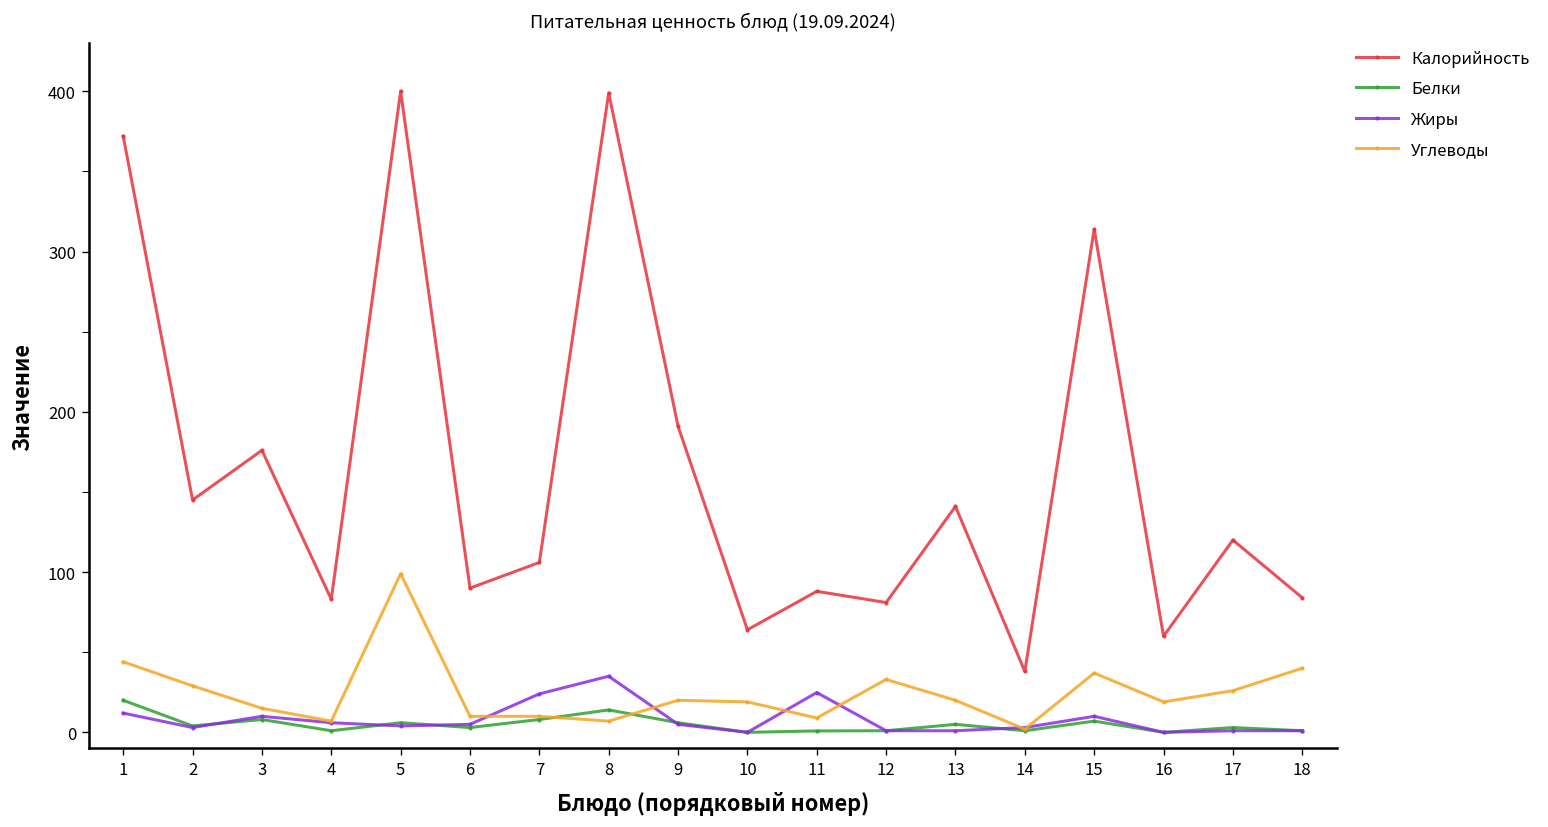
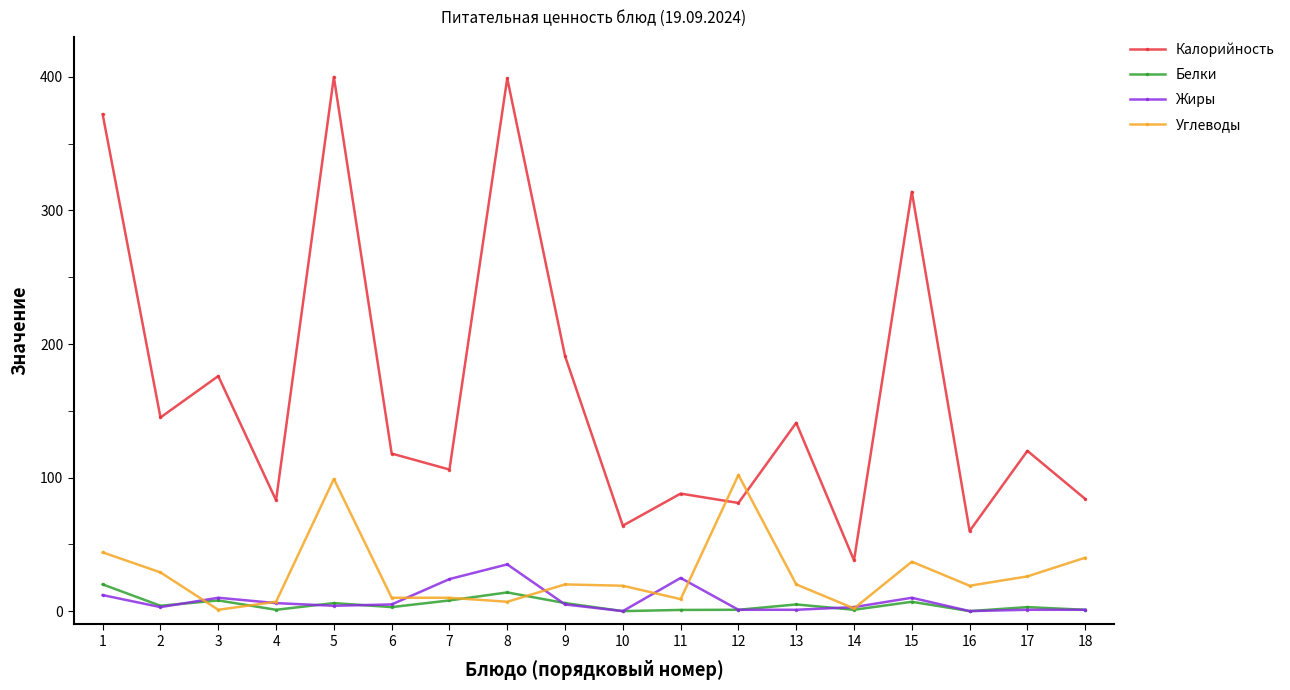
  {
    "Калорийность": {
      "1": 372,
      "2": 145,
      "3": 176,
      "4": 83,
      "5": 400,
-     "6": 90,
+     "6": 118,
      "7": 106,
      "8": 399,
      "9": 191,
      "10": 64,
      "11": 88,
      "12": 81,
      "13": 141,
      "14": 38,
      "15": 314,
      "16": 60,
      "17": 120,
      "18": 84
    },
    "Белки": {
      "1": 20,
      "3": 8,
      "4": 1,
      "5": 6,
      "6": 3,
      "7": 8,
      "8": 14,
      "11": 1,
      "13": 5,
      "15": 7,
      "17": 3
    },
    "Жиры": {
      "1": 12,
      "3": 10,
      "5": 4,
      "6": 5,
      "7": 24,
      "8": 35,
      "11": 25,
      "13": 1,
      "15": 10,
      "17": 1
    },
    "Углеводы": {
      "1": 44,
      "2": 29,
-     "3": 15,
+     "3": 1,
      "5": 99,
      "6": 10,
      "7": 10,
      "8": 7,
      "9": 20,
      "10": 19,
      "11": 9,
-     "12": 33,
+     "12": 102,
      "13": 20,
      "15": 37,
      "16": 19,
      "17": 26,
      "18": 40
    }
  }
